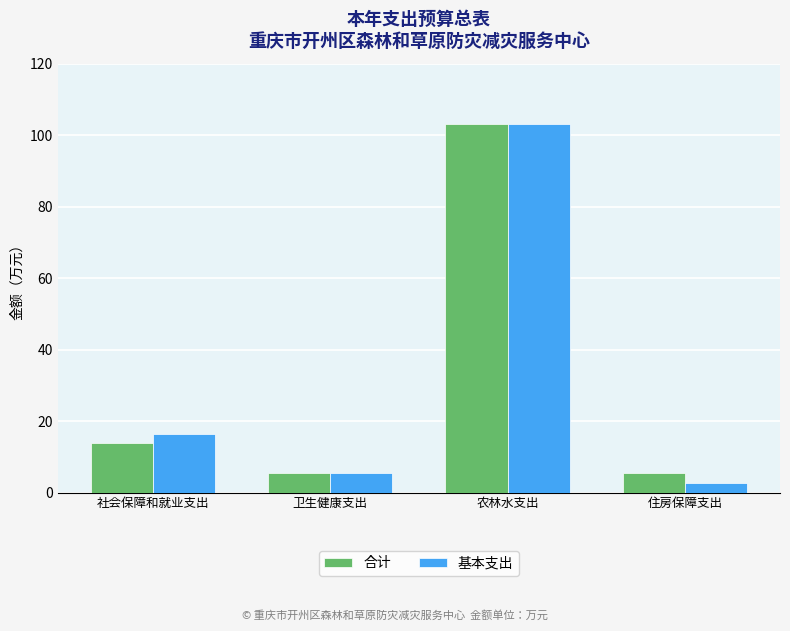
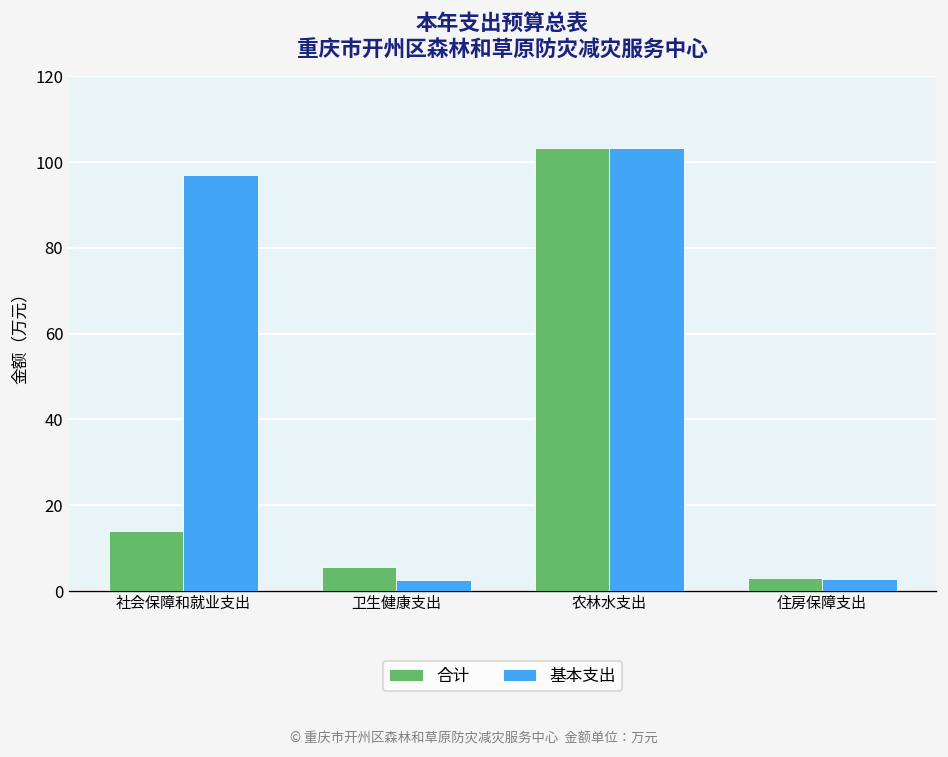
  {
    "合计": {
      "社会保障和就业支出": 14,
      "卫生健康支出": 5,
      "农林水支出": 103,
-     "住房保障支出": 5
+     "住房保障支出": 3
    },
    "基本支出": {
-     "社会保障和就业支出": 16,
-     "卫生健康支出": 5,
+     "社会保障和就业支出": 97,
+     "卫生健康支出": 3,
      "农林水支出": 103,
      "住房保障支出": 3
    }
  }
